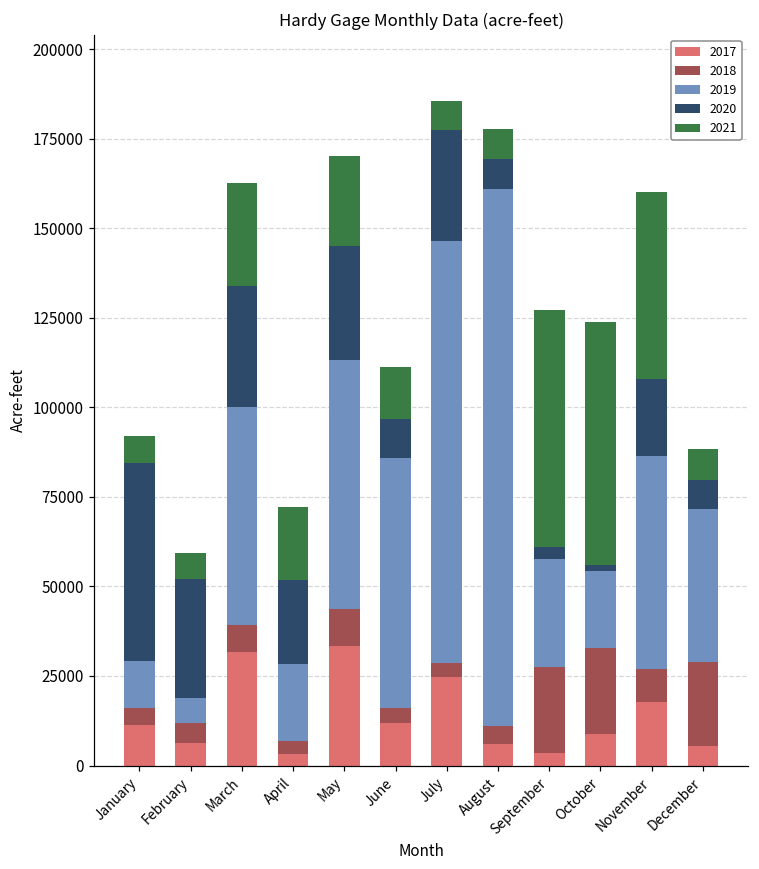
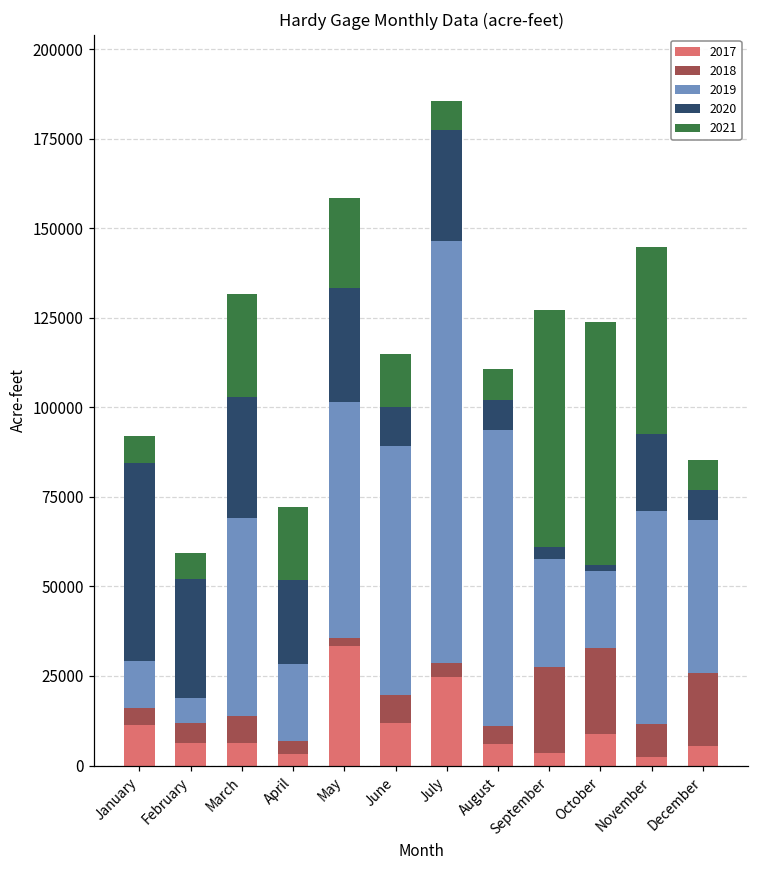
  {
    "2017": {
      "January": 11000,
      "February": 6000,
-     "March": 32000,
+     "March": 6000,
      "April": 3000,
      "May": 33000,
      "June": 12000,
      "July": 25000,
      "August": 6000,
      "September": 4000,
      "October": 9000,
-     "November": 18000,
+     "November": 2000,
      "December": 6000
    },
    "2018": {
      "January": 5000,
      "February": 6000,
      "March": 7000,
      "April": 4000,
-     "May": 10000,
-     "June": 4000,
+     "May": 2000,
+     "June": 8000,
      "July": 4000,
      "August": 5000,
      "September": 24000,
      "October": 24000,
      "November": 9000,
-     "December": 23000
+     "December": 20000
    },
    "2019": {
      "January": 13000,
      "February": 7000,
-     "March": 61000,
+     "March": 55000,
      "April": 22000,
-     "May": 70000,
+     "May": 66000,
      "June": 70000,
      "July": 118000,
-     "August": 150000,
+     "August": 83000,
      "September": 30000,
      "October": 22000,
      "November": 59000,
      "December": 43000
    },
    "2020": {
      "January": 55000,
      "February": 33000,
      "March": 34000,
      "April": 23000,
      "May": 32000,
      "June": 11000,
      "July": 31000,
      "August": 8000,
      "September": 3000,
      "October": 2000,
      "November": 22000,
      "December": 8000
    },
    "2021": {
      "January": 7000,
      "February": 7000,
      "March": 29000,
      "April": 20000,
      "May": 25000,
      "June": 15000,
      "July": 8000,
      "August": 9000,
      "September": 66000,
      "October": 68000,
      "November": 52000,
      "December": 9000
    }
  }
